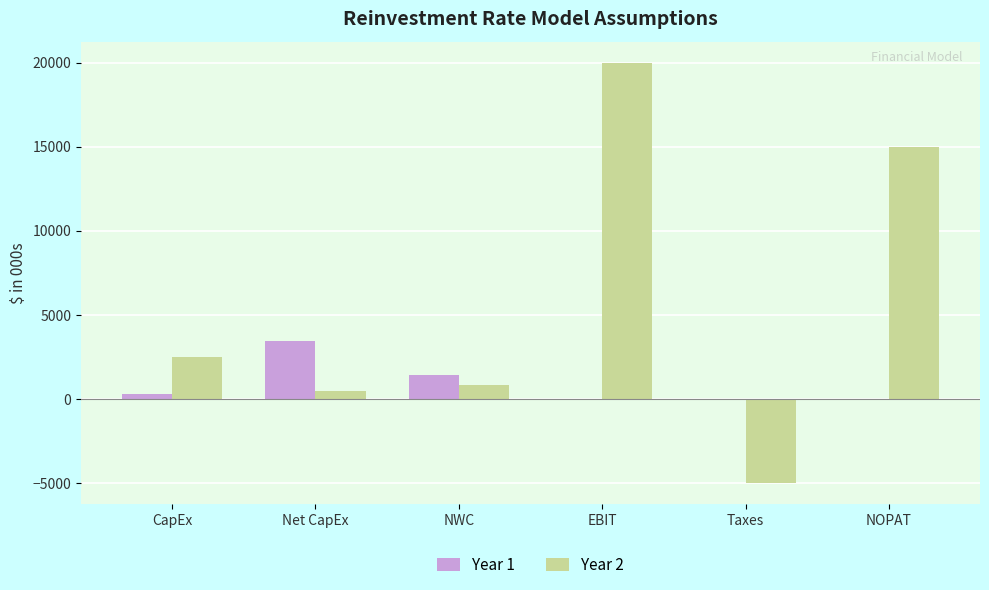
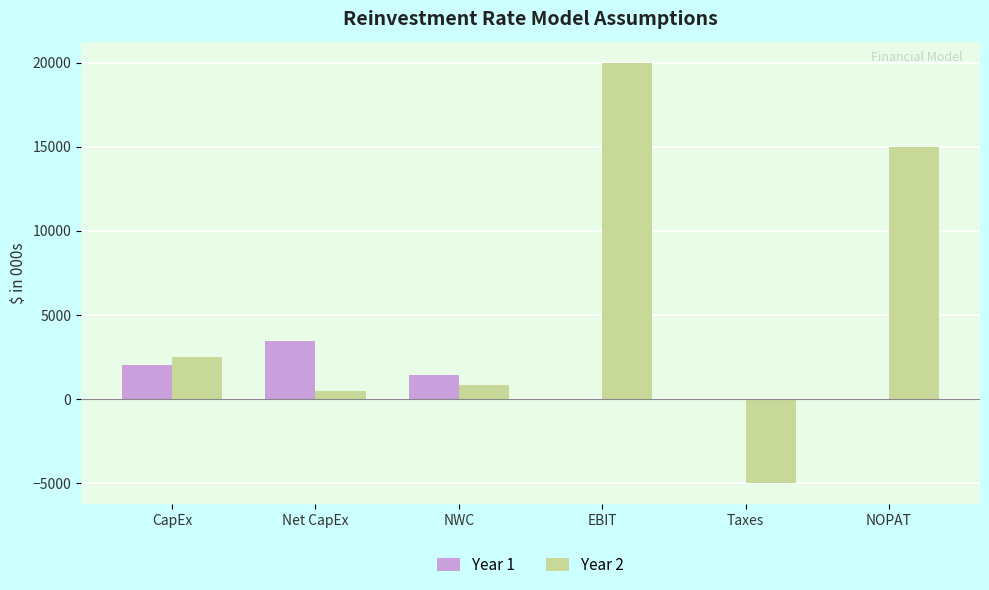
  {
    "Year 1": {
-     "CapEx": 300,
+     "CapEx": 2000,
      "Net CapEx": 3500,
      "NWC": 1400,
      "EBIT": 0,
      "Taxes": 0,
      "NOPAT": 0
    },
    "Year 2": {
      "CapEx": 2500,
      "Net CapEx": 500,
      "NWC": 800,
      "EBIT": 20000,
      "Taxes": -5000,
      "NOPAT": 15000
    }
  }
